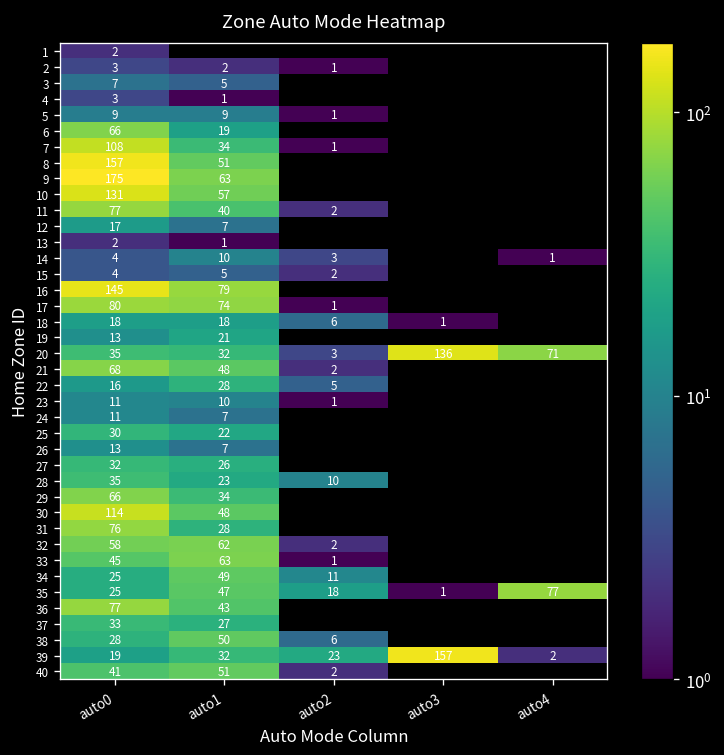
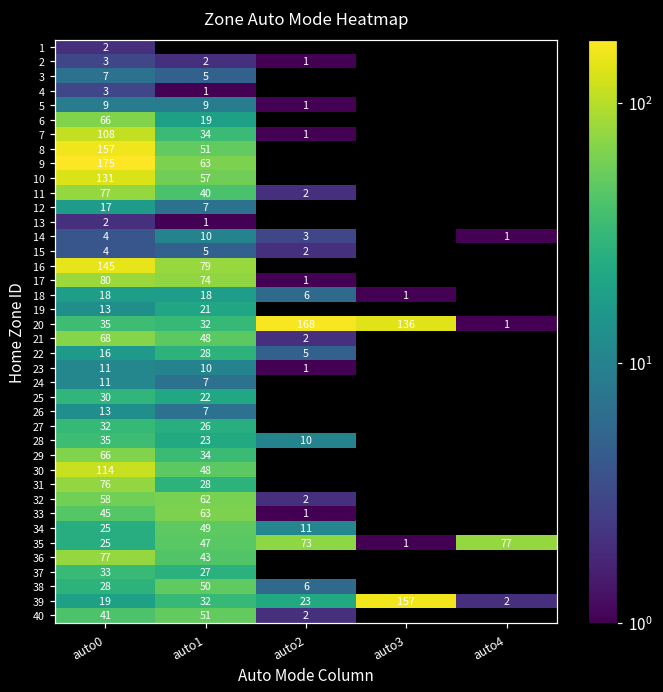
  {
    "1": {
      "auto0": 2
    },
    "2": {
      "auto0": 3,
      "auto1": 2,
      "auto2": 1
    },
    "3": {
      "auto0": 7,
      "auto1": 5
    },
    "4": {
      "auto0": 3,
      "auto1": 1
    },
    "5": {
      "auto0": 9,
      "auto1": 9,
      "auto2": 1
    },
    "6": {
      "auto0": 66,
      "auto1": 19
    },
    "7": {
      "auto0": 108,
      "auto1": 34,
      "auto2": 1
    },
    "8": {
      "auto0": 157,
      "auto1": 51
    },
    "9": {
      "auto0": 175,
      "auto1": 63
    },
    "10": {
      "auto0": 131,
      "auto1": 57
    },
    "11": {
      "auto0": 77,
      "auto1": 40,
      "auto2": 2
    },
    "12": {
      "auto0": 17,
      "auto1": 7
    },
    "13": {
      "auto0": 2,
      "auto1": 1
    },
    "14": {
      "auto0": 4,
      "auto1": 10,
      "auto2": 3,
      "auto4": 1
    },
    "15": {
      "auto0": 4,
      "auto1": 5,
      "auto2": 2
    },
    "16": {
      "auto0": 145,
      "auto1": 79
    },
    "17": {
      "auto0": 80,
      "auto1": 74,
      "auto2": 1
    },
    "18": {
      "auto0": 18,
      "auto1": 18,
      "auto2": 6,
      "auto3": 1
    },
    "19": {
      "auto0": 13,
      "auto1": 21
    },
    "20": {
      "auto0": 35,
      "auto1": 32,
-     "auto2": 3,
+     "auto2": 168,
      "auto3": 136,
-     "auto4": 71
+     "auto4": 1
    },
    "21": {
      "auto0": 68,
      "auto1": 48,
      "auto2": 2
    },
    "22": {
      "auto0": 16,
      "auto1": 28,
      "auto2": 5
    },
    "23": {
      "auto0": 11,
      "auto1": 10,
      "auto2": 1
    },
    "24": {
      "auto0": 11,
      "auto1": 7
    },
    "25": {
      "auto0": 30,
      "auto1": 22
    },
    "26": {
      "auto0": 13,
      "auto1": 7
    },
    "27": {
      "auto0": 32,
      "auto1": 26
    },
    "28": {
      "auto0": 35,
      "auto1": 23,
      "auto2": 10
    },
    "29": {
      "auto0": 66,
      "auto1": 34
    },
    "30": {
      "auto0": 114,
      "auto1": 48
    },
    "31": {
      "auto0": 76,
      "auto1": 28
    },
    "32": {
      "auto0": 58,
      "auto1": 62,
      "auto2": 2
    },
    "33": {
      "auto0": 45,
      "auto1": 63,
      "auto2": 1
    },
    "34": {
      "auto0": 25,
      "auto1": 49,
      "auto2": 11
    },
    "35": {
      "auto0": 25,
      "auto1": 47,
-     "auto2": 18,
+     "auto2": 73,
      "auto3": 1,
      "auto4": 77
    },
    "36": {
      "auto0": 77,
      "auto1": 43
    },
    "37": {
      "auto0": 33,
      "auto1": 27
    },
    "38": {
      "auto0": 28,
      "auto1": 50,
      "auto2": 6
    },
    "39": {
      "auto0": 19,
      "auto1": 32,
      "auto2": 23,
      "auto3": 157,
      "auto4": 2
    },
    "40": {
      "auto0": 41,
      "auto1": 51,
      "auto2": 2
    }
  }
